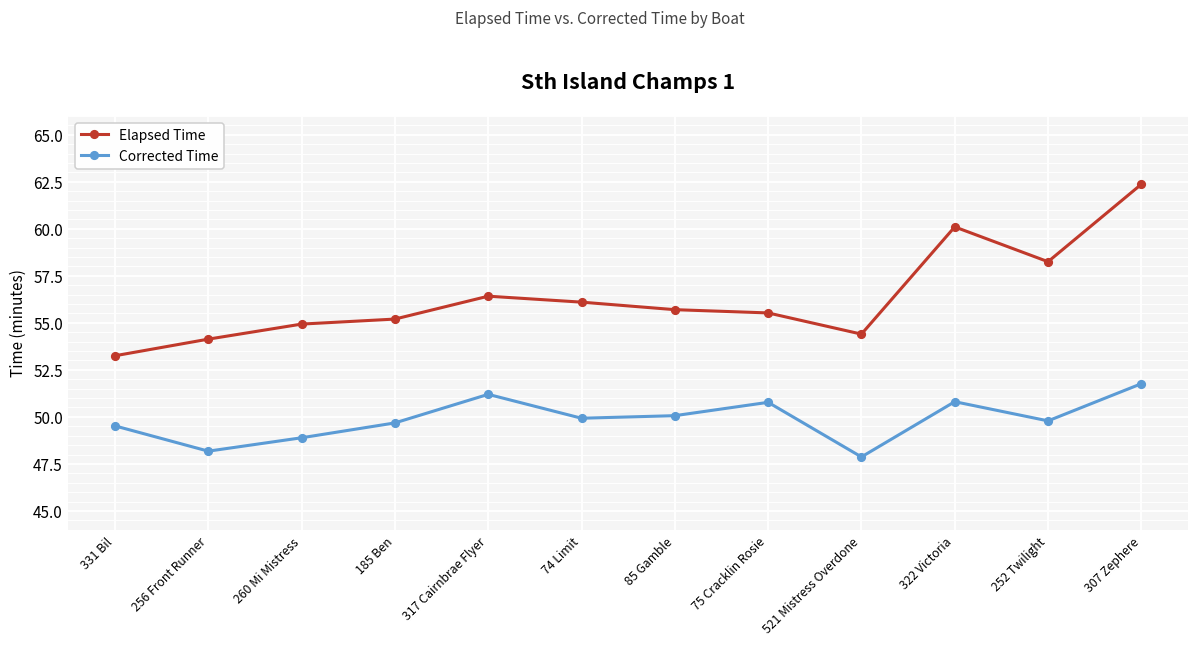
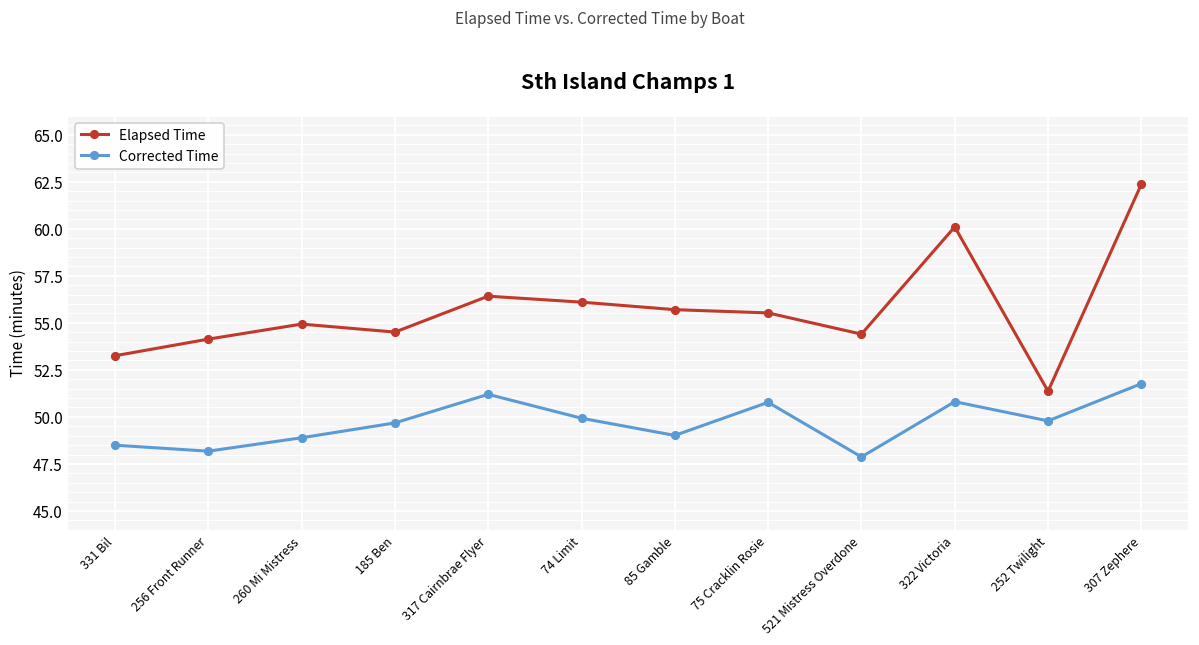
  {
    "Elapsed Time": {
      "331 Bil": 53.3,
      "256 Front Runner": 54.1,
      "260 Mi Mistress": 54.9,
-     "185 Ben": 55.2,
+     "185 Ben": 54.5,
      "317 Cairnbrae Flyer": 56.4,
      "74 Limit": 56.1,
      "85 Gamble": 55.7,
      "75 Cracklin Rosie": 55.5,
      "521 Mistress Overdone": 54.4,
      "322 Victoria": 60.1,
-     "252 Twilight": 58.3,
+     "252 Twilight": 51.4,
      "307 Zephere": 62.4
    },
    "Corrected Time": {
-     "331 Bil": 49.5,
+     "331 Bil": 48.5,
      "256 Front Runner": 48.2,
      "260 Mi Mistress": 48.9,
      "185 Ben": 49.7,
      "317 Cairnbrae Flyer": 51.2,
      "74 Limit": 49.9,
-     "85 Gamble": 50.1,
+     "85 Gamble": 49.0,
      "75 Cracklin Rosie": 50.8,
      "521 Mistress Overdone": 47.9,
      "322 Victoria": 50.8,
      "252 Twilight": 49.8,
      "307 Zephere": 51.8
    }
  }
